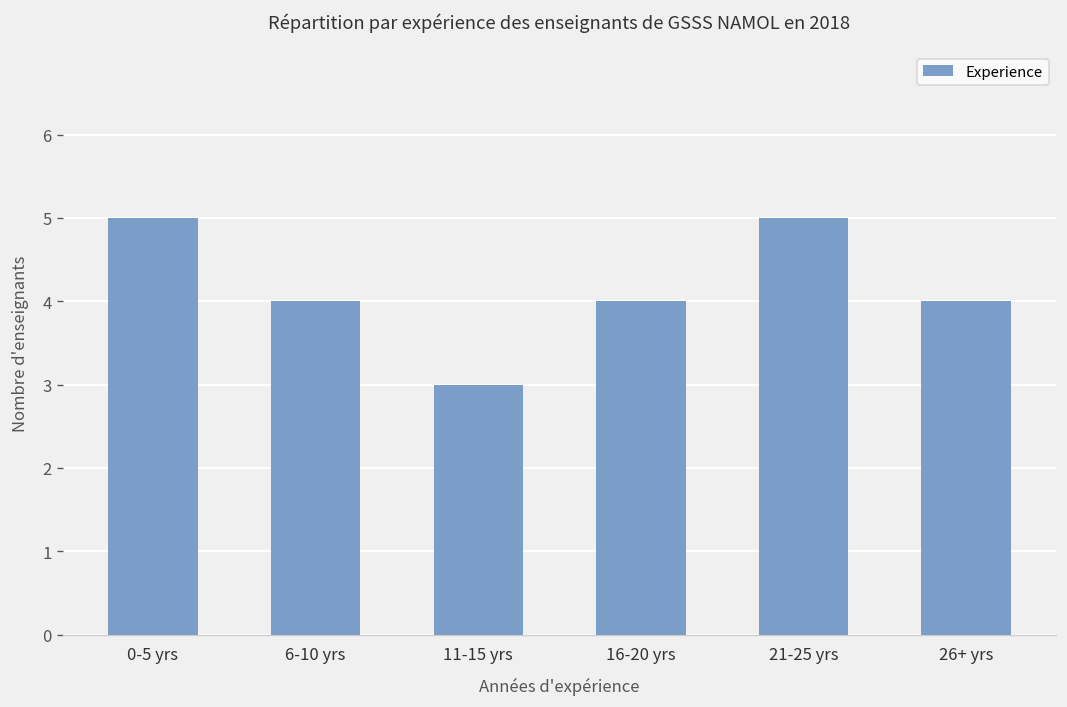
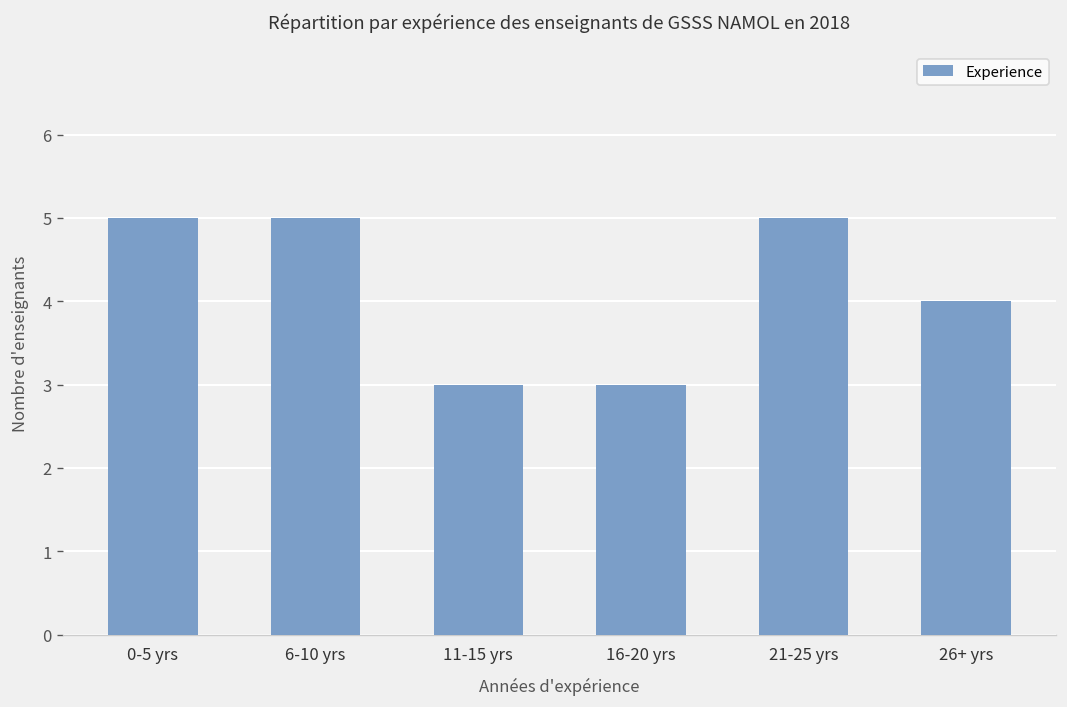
  {
    "0-5 yrs": 5,
-   "6-10 yrs": 4,
+   "6-10 yrs": 5,
    "11-15 yrs": 3,
-   "16-20 yrs": 4,
+   "16-20 yrs": 3,
    "21-25 yrs": 5,
    "26+ yrs": 4
  }
